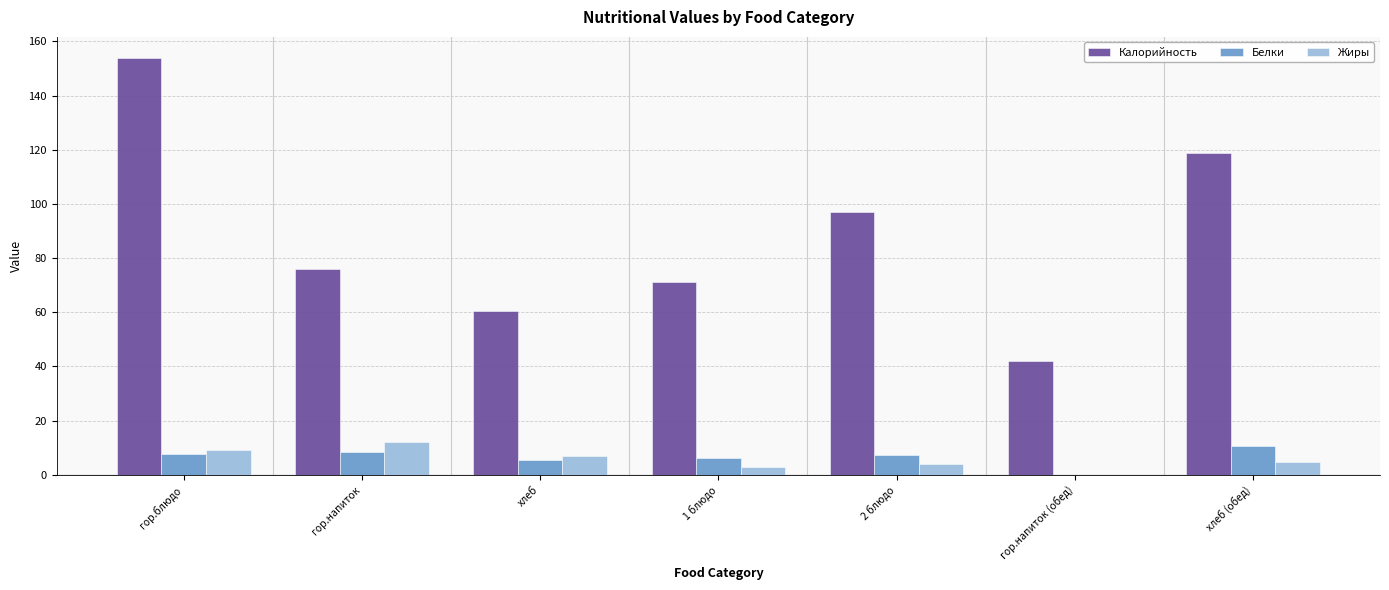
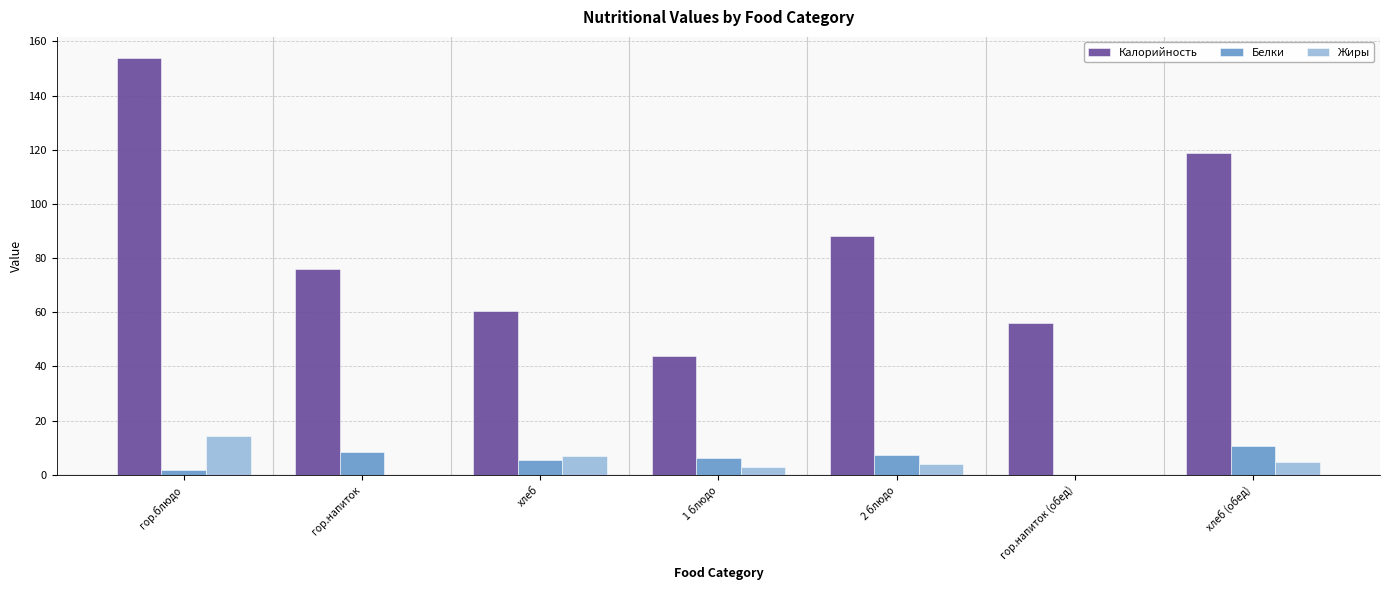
  {
    "Калорийность": {
      "гор.блюдо": 154,
      "гор.напиток": 76,
      "хлеб": 60,
-     "1 блюдо": 71,
-     "2 блюдо": 97,
-     "гор.напиток (обед)": 42,
+     "1 блюдо": 44,
+     "2 блюдо": 88,
+     "гор.напиток (обед)": 56,
      "хлеб (обед)": 119
    },
    "Белки": {
-     "гор.блюдо": 8,
+     "гор.блюдо": 2,
      "гор.напиток": 8,
      "хлеб": 6,
      "1 блюдо": 6,
      "2 блюдо": 7,
      "гор.напиток (обед)": 0,
      "хлеб (обед)": 11
    },
    "Жиры": {
-     "гор.блюдо": 9,
-     "гор.напиток": 12,
+     "гор.блюдо": 14,
+     "гор.напиток": 0,
      "хлеб": 7,
      "1 блюдо": 3,
      "2 блюдо": 4,
      "гор.напиток (обед)": 0,
      "хлеб (обед)": 5
    }
  }
